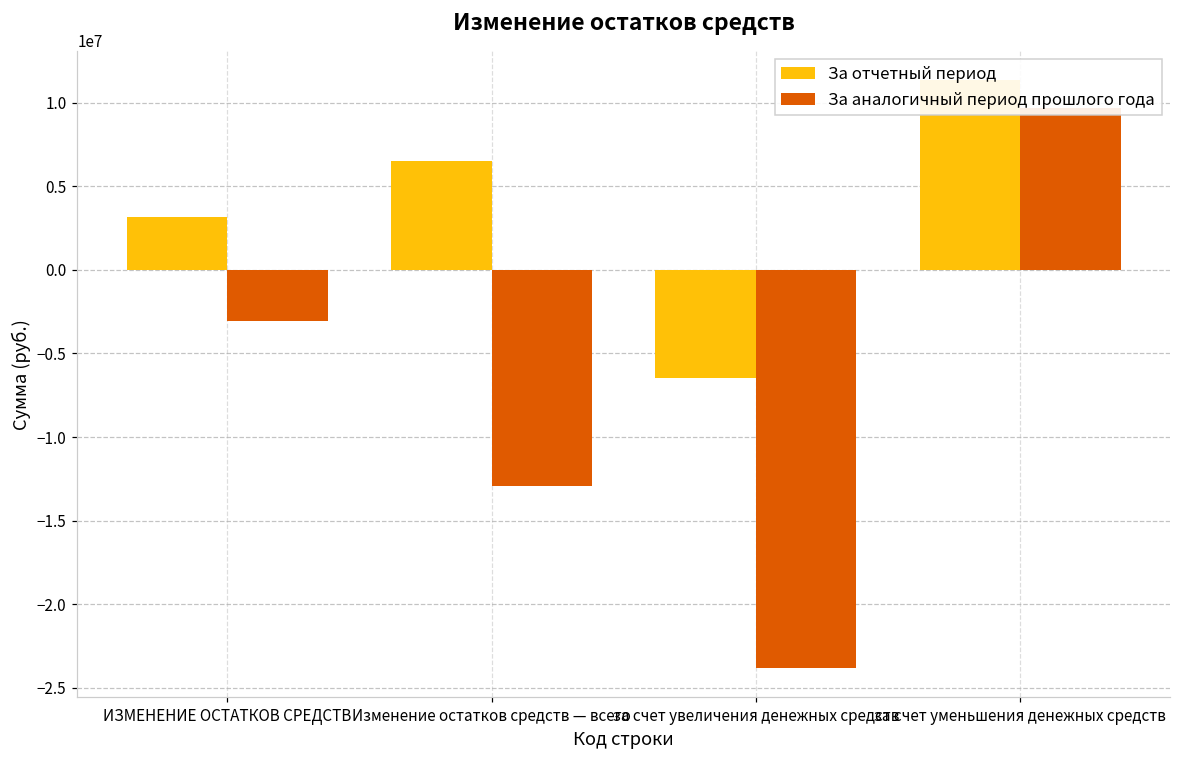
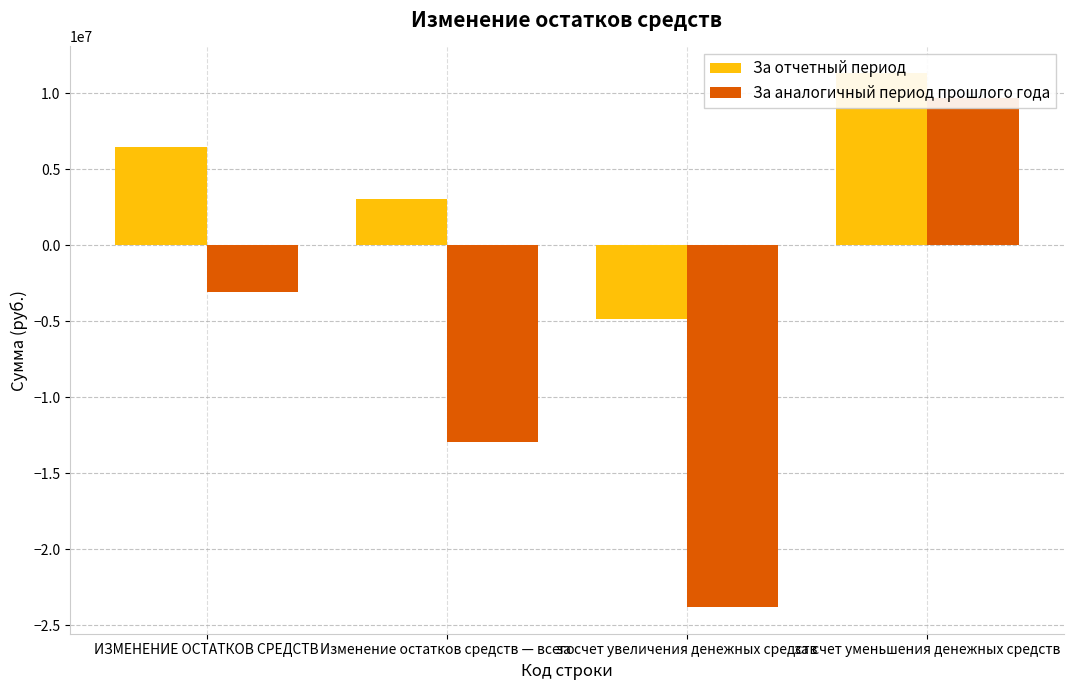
  {
    "За отчетный период": {
-     "ИЗМЕНЕНИЕ ОСТАТКОВ СРЕДСТВ": 3200000,
-     "Изменение остатков средств — всего": 6500000,
-     "за счет увеличения денежных средств": -6400000
+     "ИЗМЕНЕНИЕ ОСТАТКОВ СРЕДСТВ": 6500000,
+     "Изменение остатков средств — всего": 3000000,
+     "за счет увеличения денежных средств": -4800000
    },
    "За аналогичный период прошлого года": {
      "ИЗМЕНЕНИЕ ОСТАТКОВ СРЕДСТВ": -3100000,
      "Изменение остатков средств — всего": -13000000,
      "за счет увеличения денежных средств": -23800000
    }
  }
